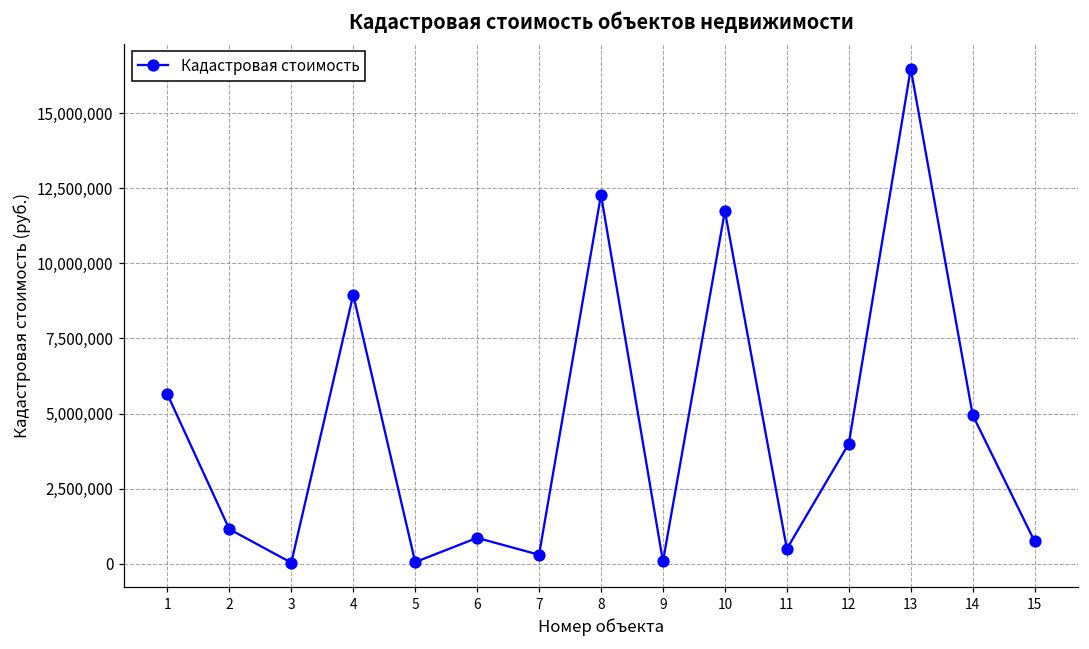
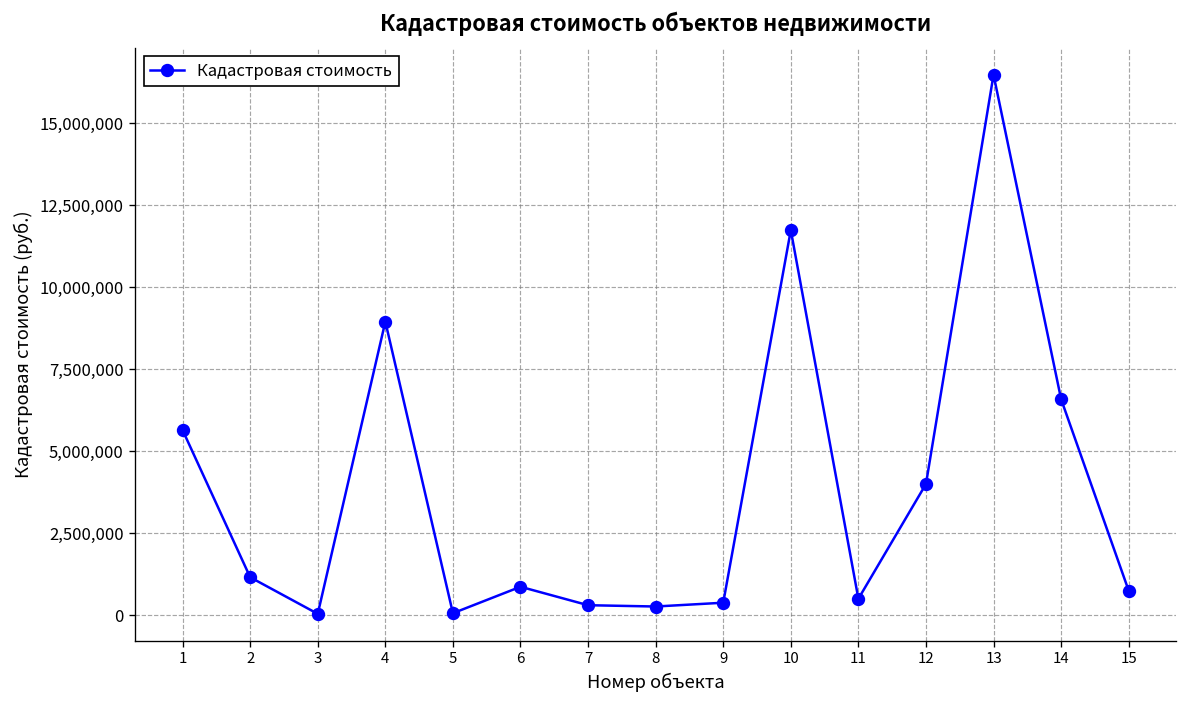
  {
    "1": "5,600,000",
    "2": "1,200,000",
    "3": "0",
    "4": "9,000,000",
    "5": "100,000",
    "6": "900,000",
    "7": "300,000",
-   "8": "12,300,000",
-   "9": "100,000",
+   "8": "300,000",
+   "9": "400,000",
    "10": "11,700,000",
    "11": "500,000",
    "12": "4,000,000",
    "13": "16,500,000",
-   "14": "4,900,000",
+   "14": "6,600,000",
    "15": "700,000"
  }
